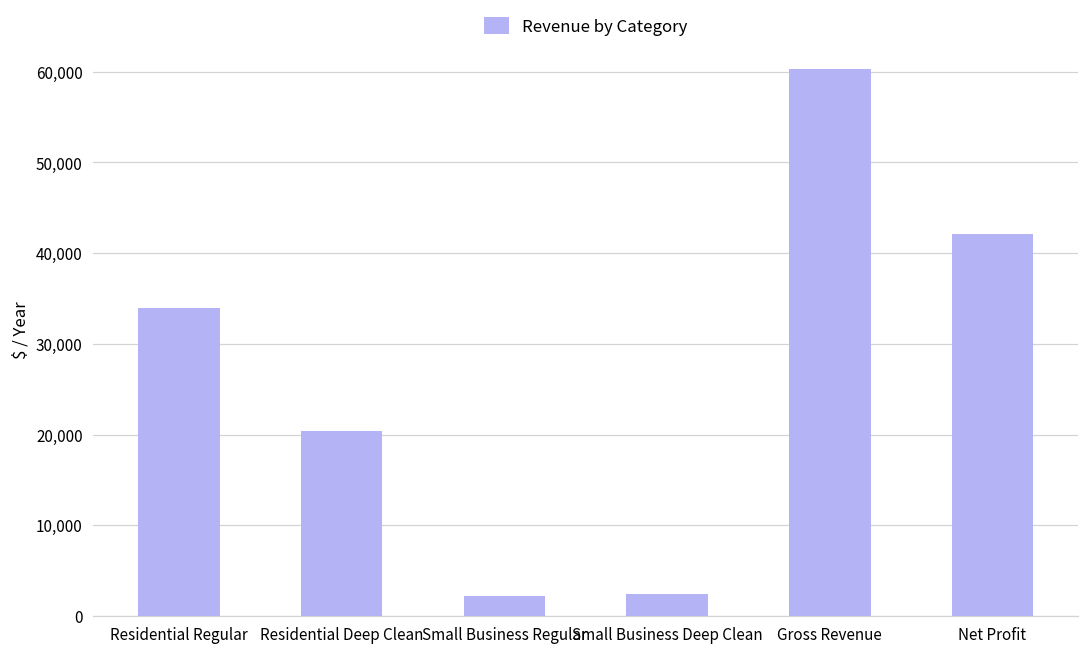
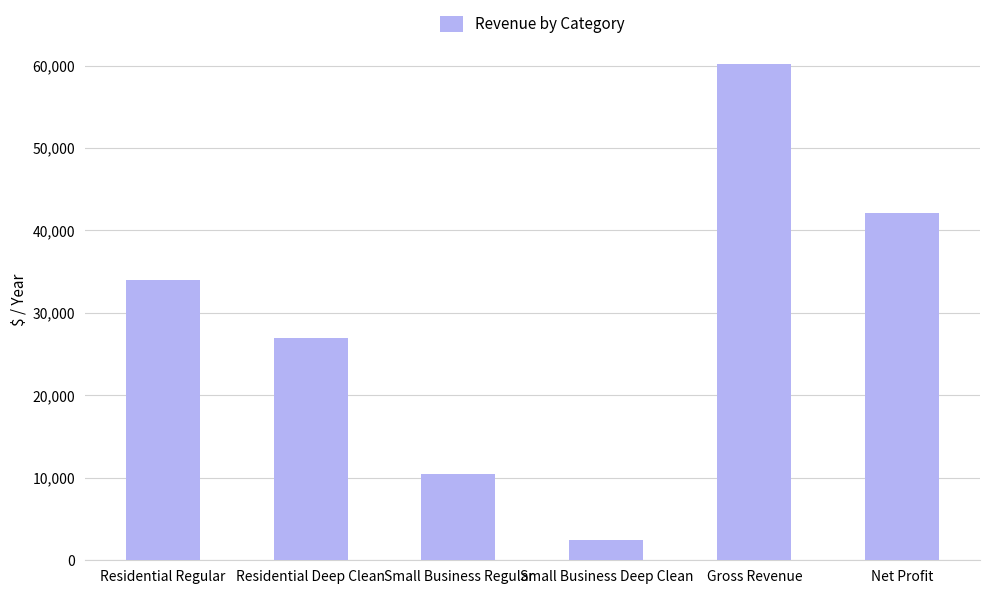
  {
    "Residential Regular": "34,000",
-   "Residential Deep Clean": "20,000",
-   "Small Business Regular": "2,000",
+   "Residential Deep Clean": "27,000",
+   "Small Business Regular": "10,000",
    "Small Business Deep Clean": "2,000",
    "Gross Revenue": "60,000",
    "Net Profit": "42,000"
  }
